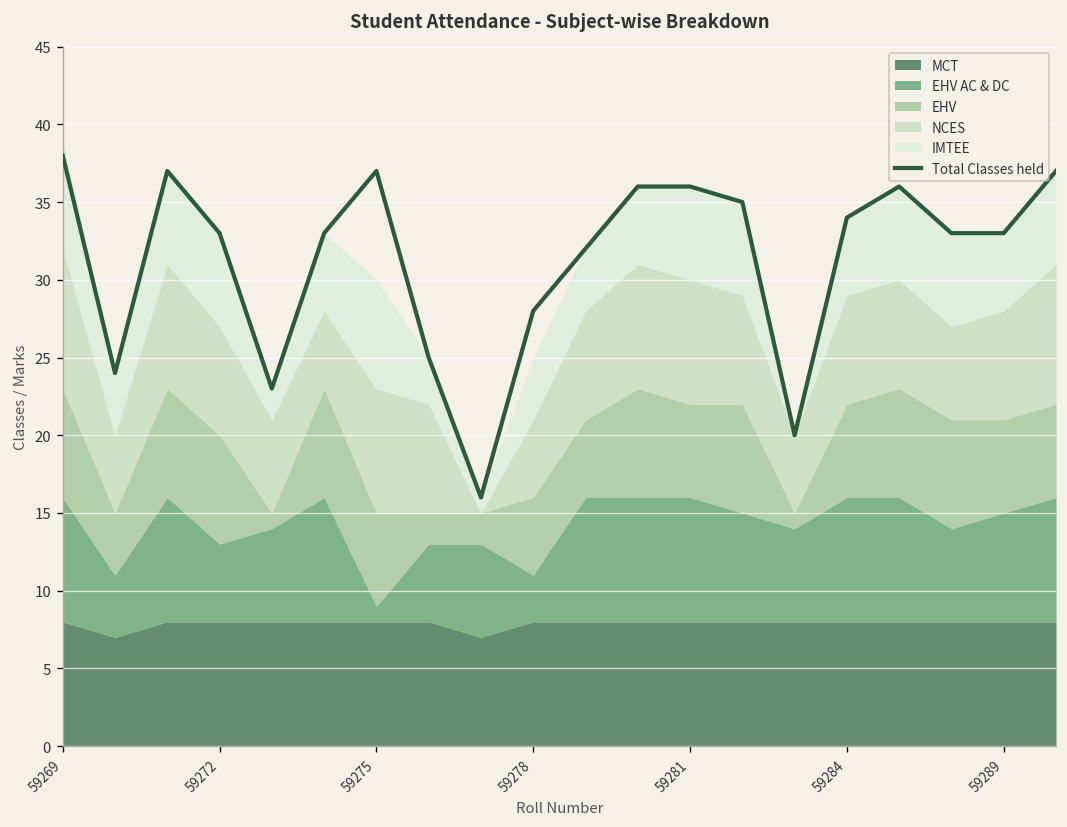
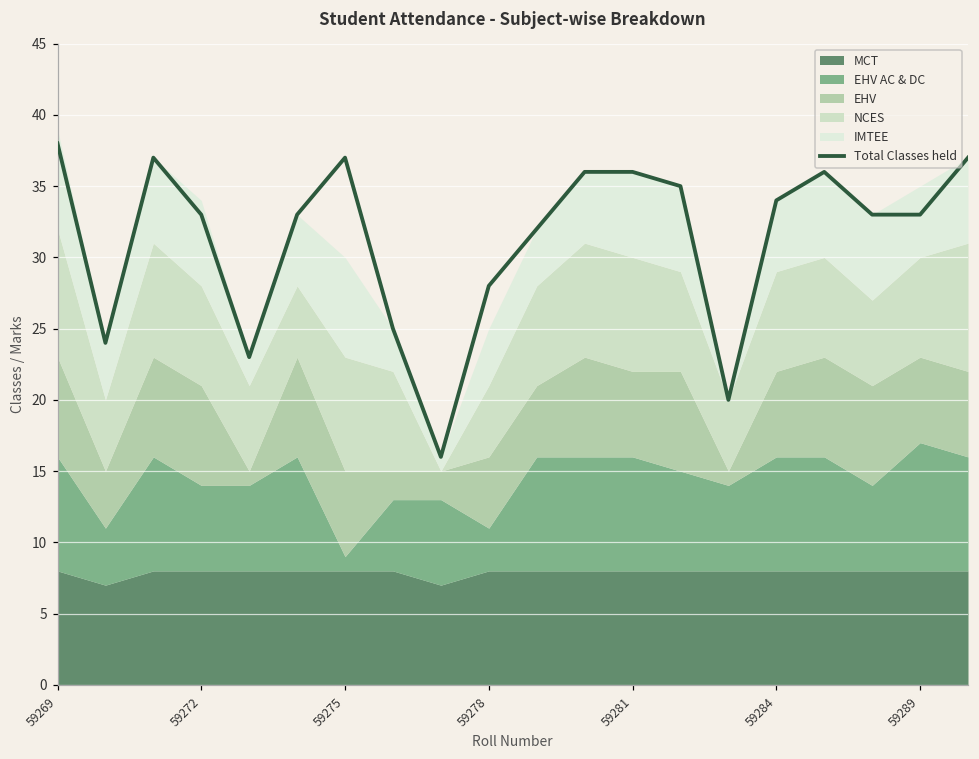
  {
    "EHV AC & DC": {
      "59269": 8,
-     "59272": 5,
+     "59272": 6,
      "59275": 1,
      "59278": 3,
      "59281": 8,
      "59284": 8,
-     "59289": 7
+     "59289": 9
    }
  }
